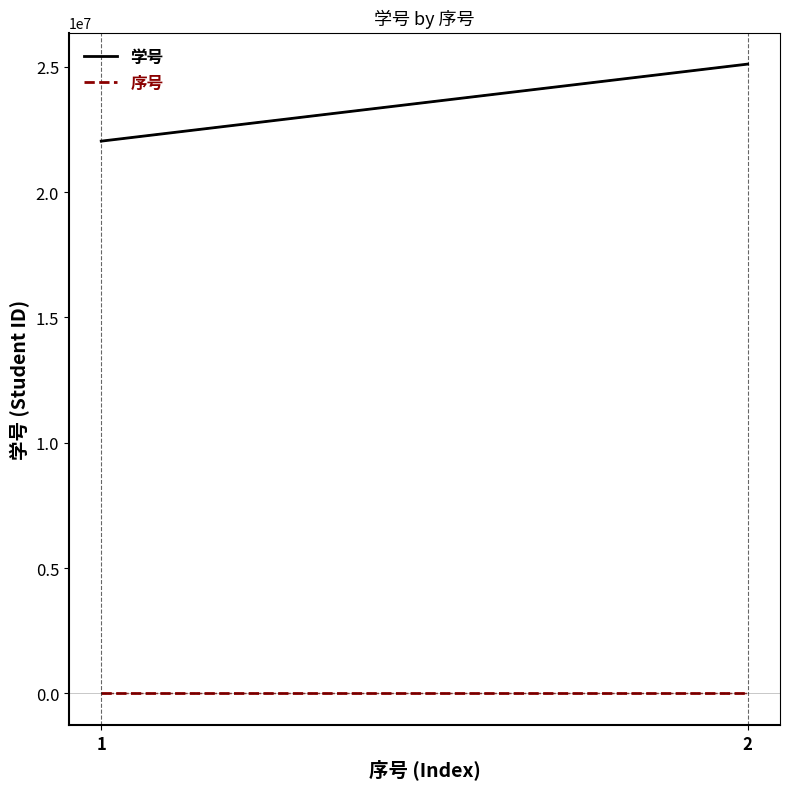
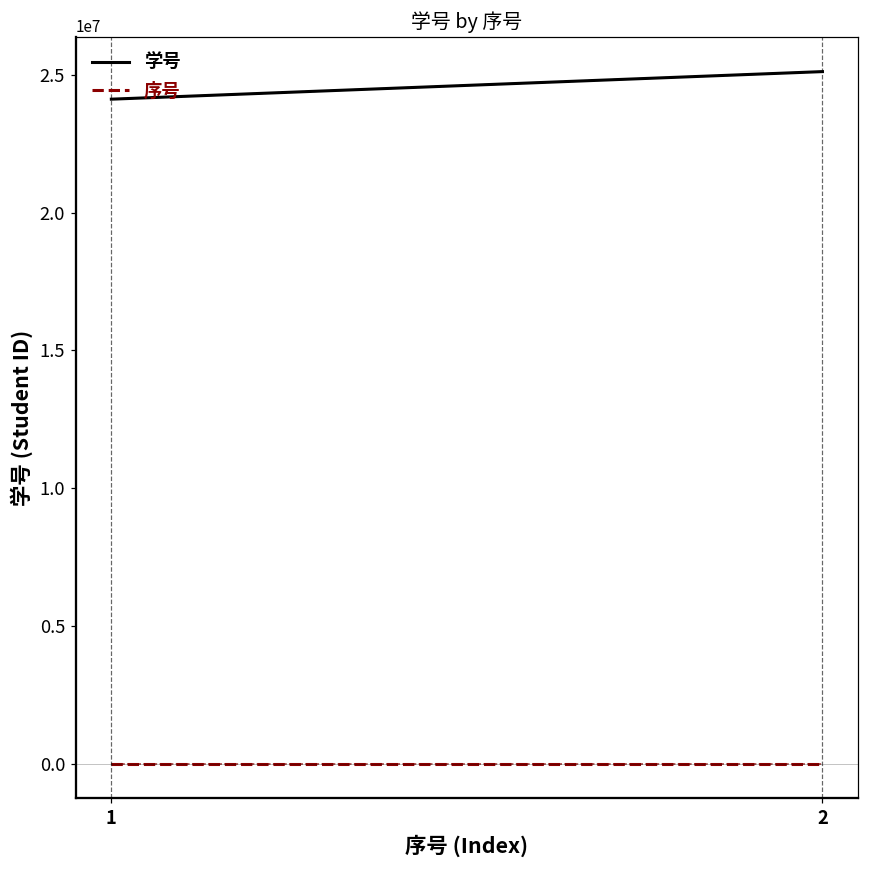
  {
    "学号": {
-     "1": 22000000,
+     "1": 24100000,
      "2": 25100000
    },
    "序号": {
      "1": 0,
      "2": 0
    }
  }
